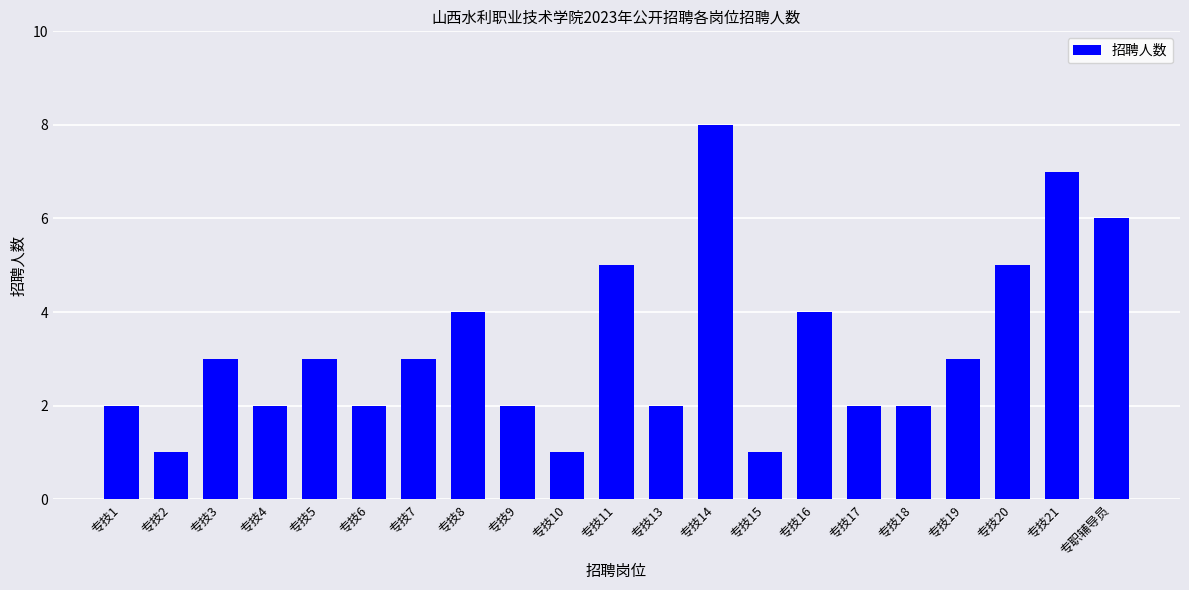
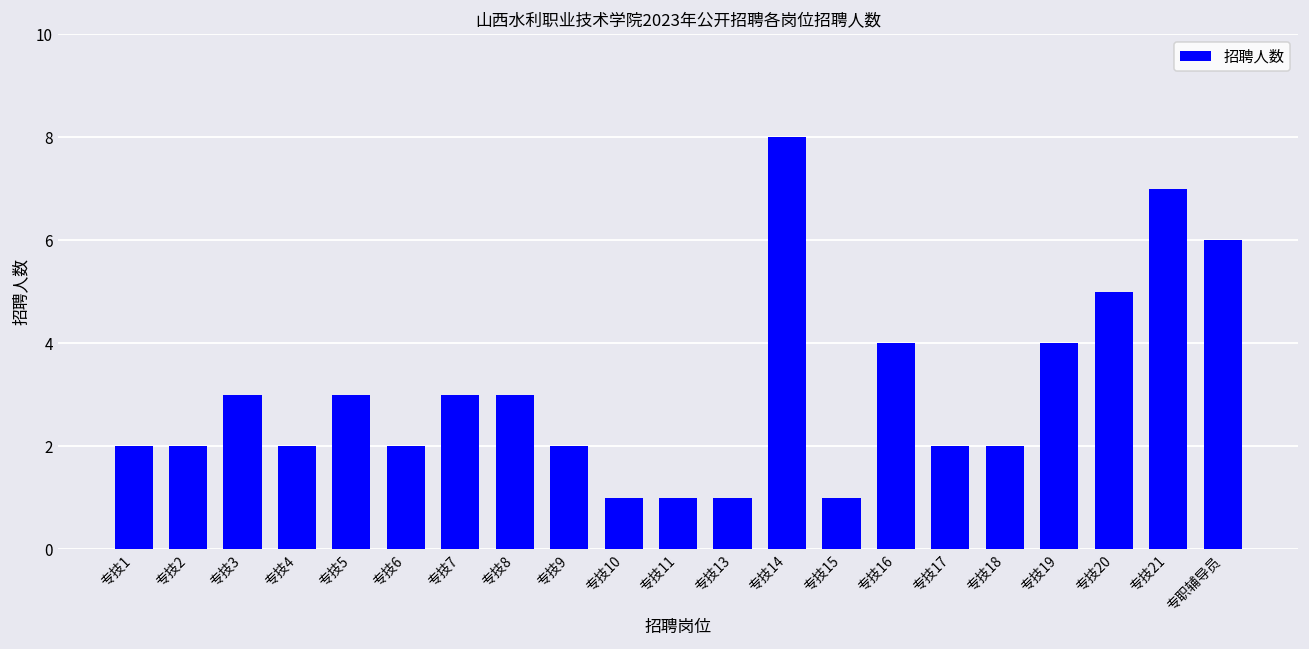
  {
    "专技1": 2,
-   "专技2": 1,
+   "专技2": 2,
    "专技3": 3,
    "专技4": 2,
    "专技5": 3,
    "专技6": 2,
    "专技7": 3,
-   "专技8": 4,
+   "专技8": 3,
    "专技9": 2,
    "专技10": 1,
-   "专技11": 5,
-   "专技13": 2,
+   "专技11": 1,
+   "专技13": 1,
    "专技14": 8,
    "专技15": 1,
    "专技16": 4,
    "专技17": 2,
    "专技18": 2,
-   "专技19": 3,
+   "专技19": 4,
    "专技20": 5,
    "专技21": 7,
    "专职辅导员": 6
  }
